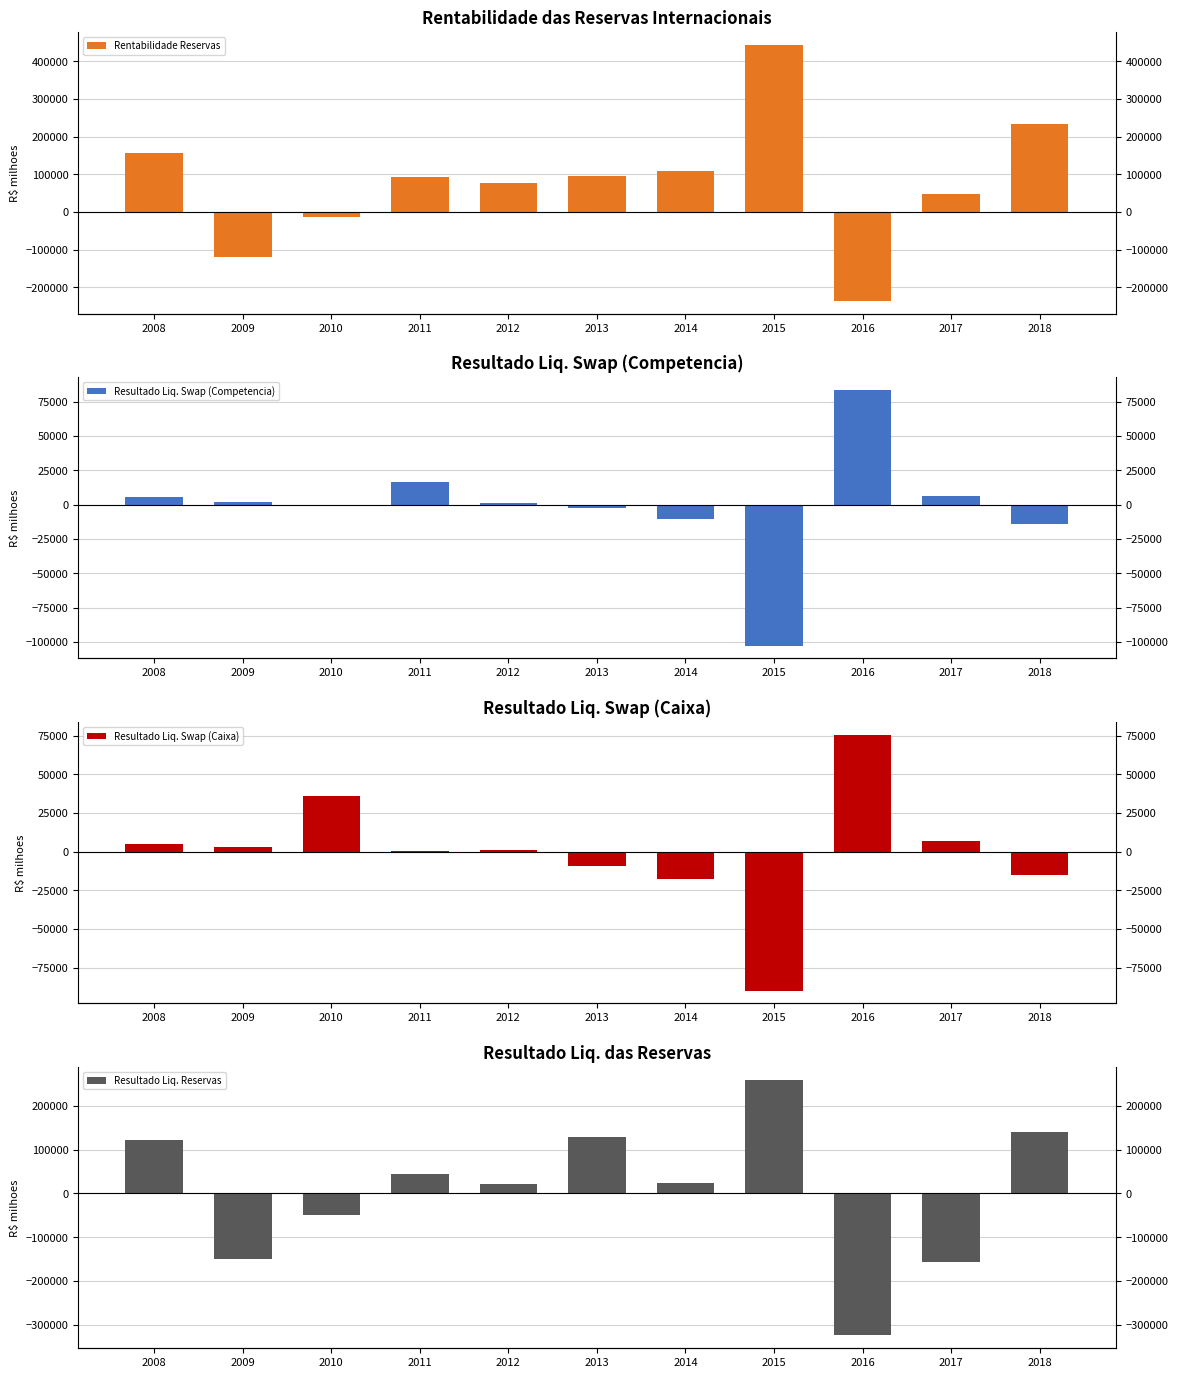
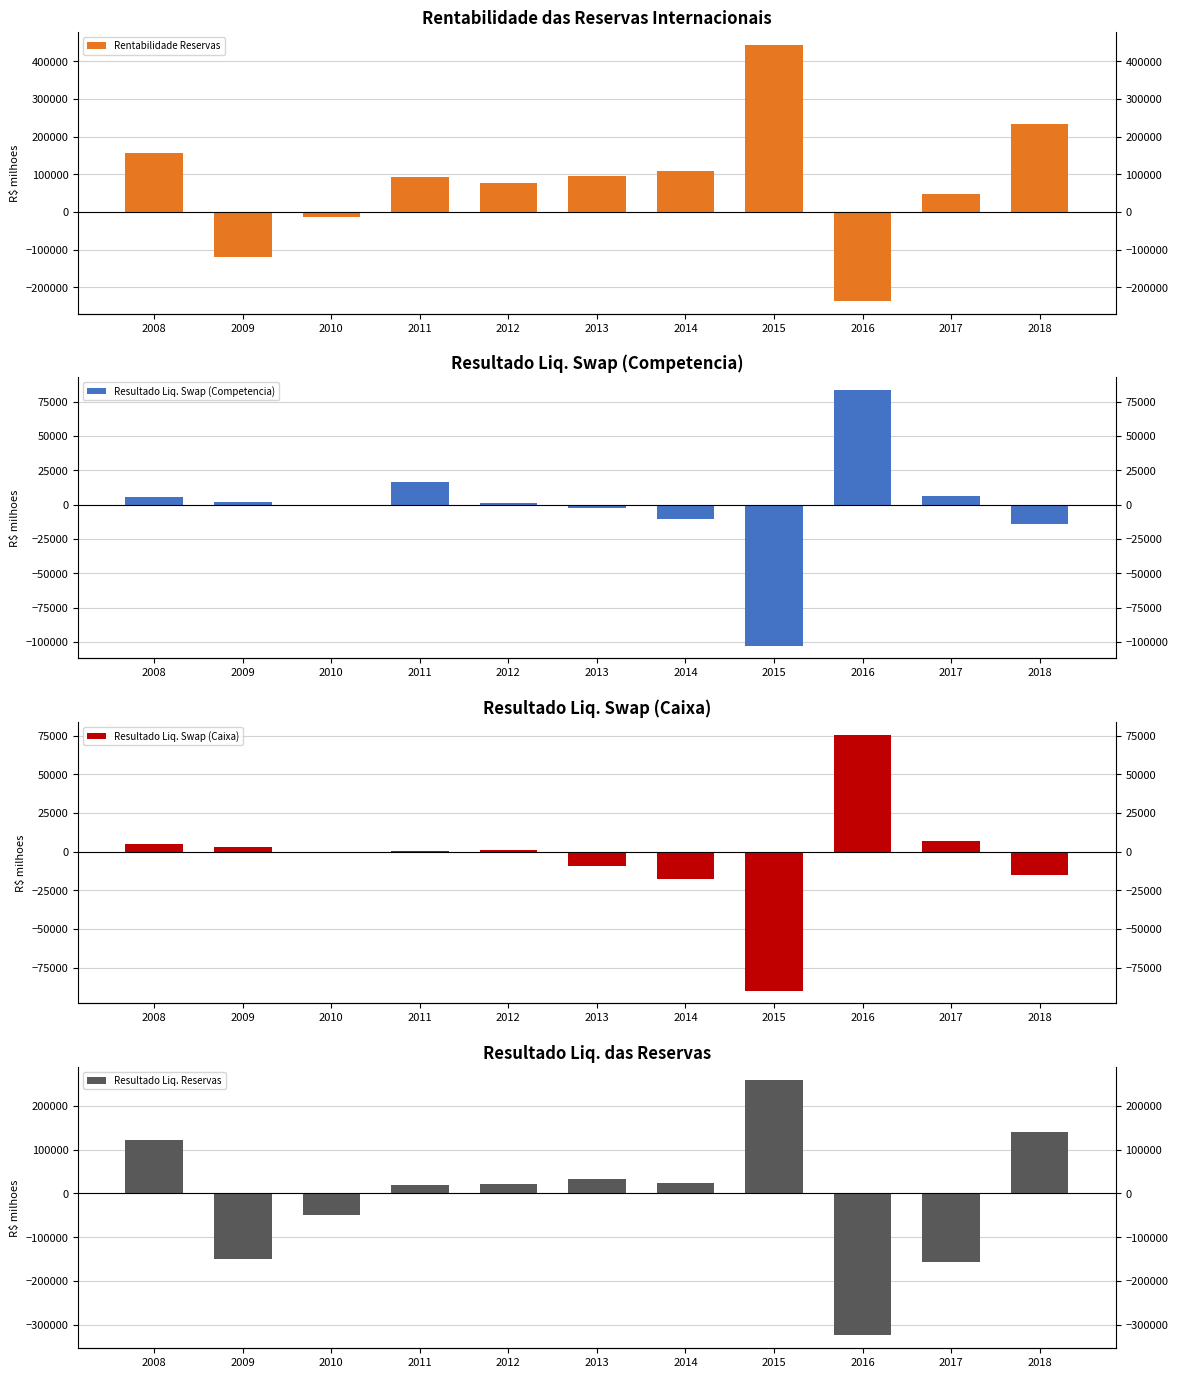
  {
    "Rentabilidade das Reservas Internacionais": {
      "2008": 160000,
      "2009": -120000,
      "2010": -10000,
      "2011": 90000,
      "2012": 80000,
      "2013": 100000,
      "2014": 110000,
      "2015": 440000,
      "2016": -240000,
      "2017": 50000,
      "2018": 230000
    },
    "Resultado Liq. Swap (Competencia)": {
      "2008": 5000,
      "2009": 2000,
      "2010": 0,
      "2011": 17000,
      "2013": -2000,
      "2014": -11000,
      "2015": -103000,
      "2016": 84000,
      "2017": 6000,
      "2018": -14000
    },
    "Resultado Liq. Swap (Caixa)": {
      "2008": 5000,
      "2009": 3000,
-     "2010": 36000,
+     "2010": 0,
      "2013": -9000,
      "2014": -17000,
      "2015": -90000,
      "2016": 76000,
      "2017": 7000,
      "2018": -15000
    },
    "Resultado Liq. das Reservas": {
      "2008": 120000,
      "2009": -150000,
      "2010": -50000,
-     "2011": 40000,
+     "2011": 20000,
      "2012": 20000,
-     "2013": 130000,
+     "2013": 30000,
      "2014": 20000,
      "2015": 260000,
      "2016": -320000,
      "2017": -160000,
      "2018": 140000
    }
  }
